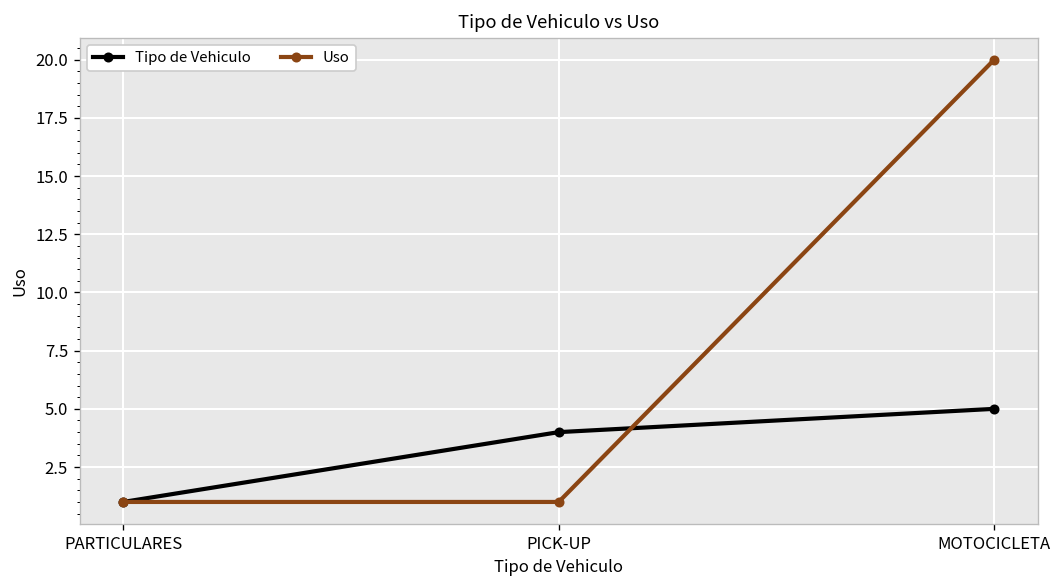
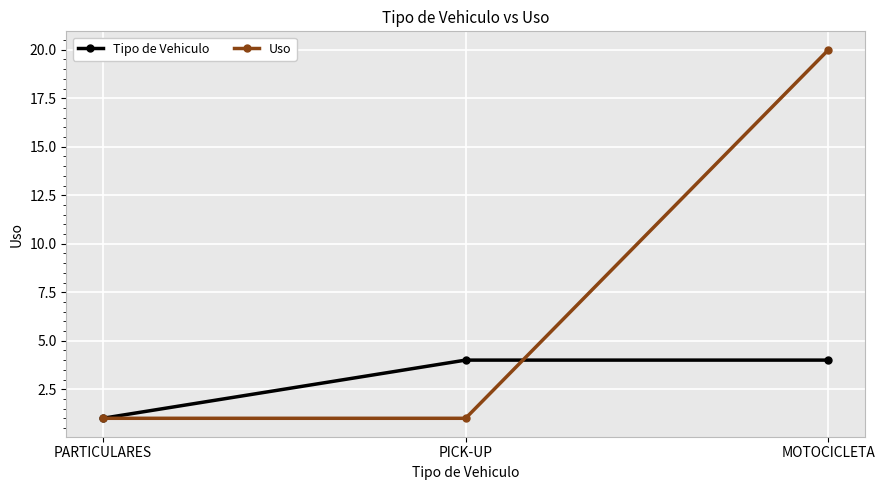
  {
    "Tipo de Vehiculo": {
      "PICK-UP": 4,
-     "MOTOCICLETA": 5
+     "MOTOCICLETA": 4
    },
    "Uso": {
      "PICK-UP": 1,
      "MOTOCICLETA": 20
    }
  }
